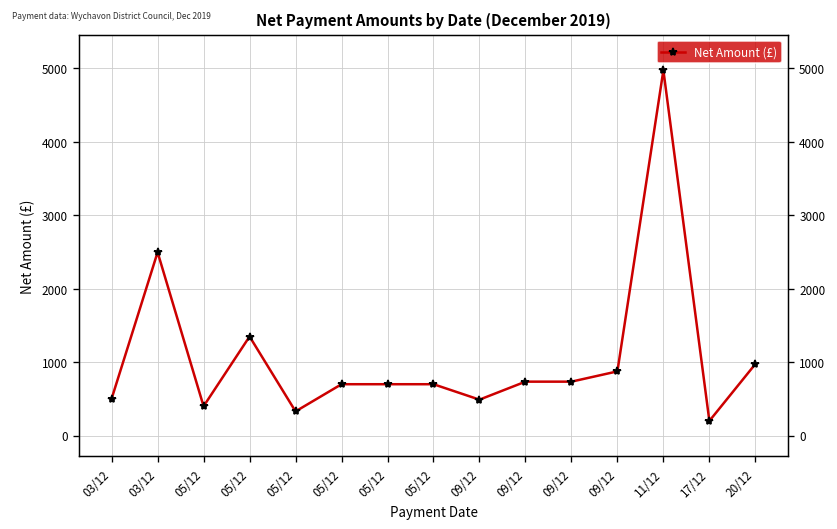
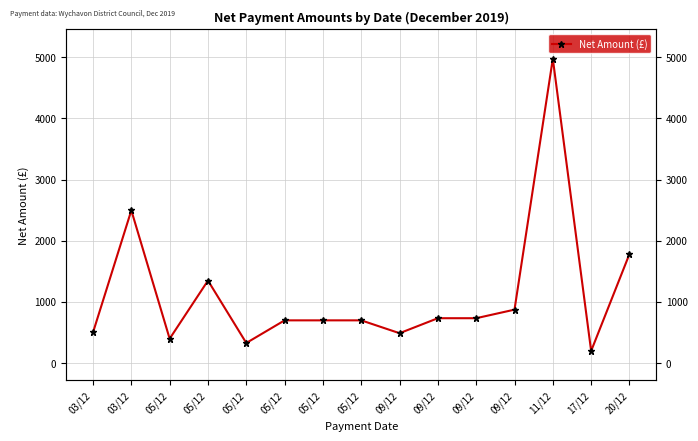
  {
    "11/12": 5000,
    "17/12": 200,
-   "20/12": 1000
+   "20/12": 1800
  }
